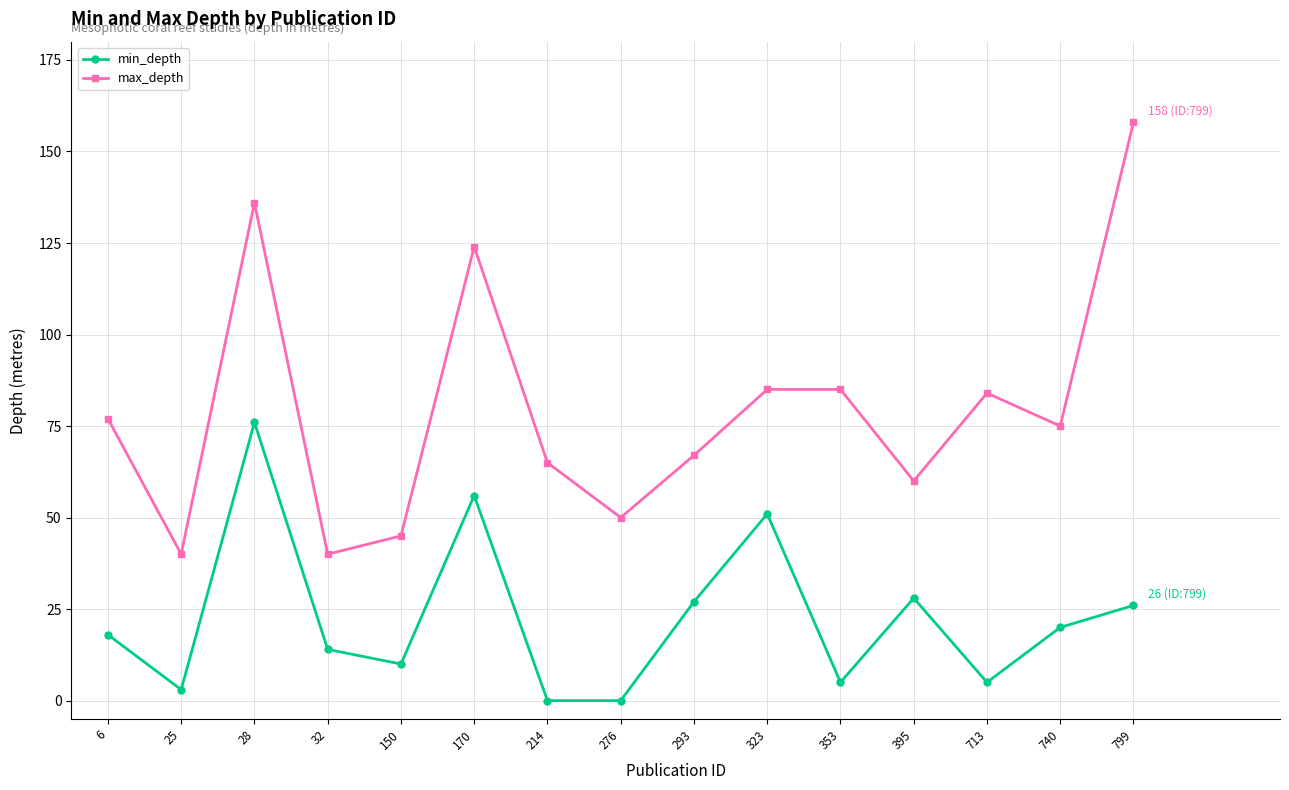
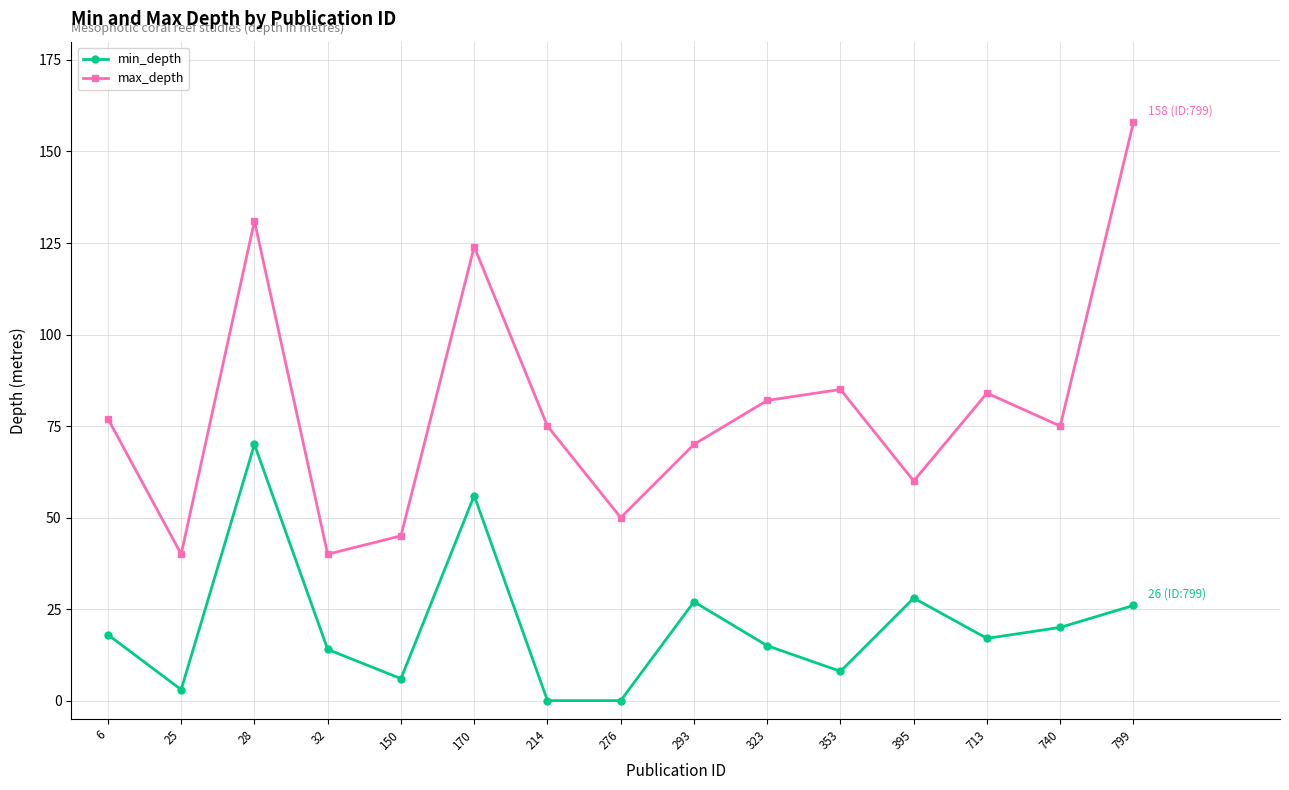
  {
    "min_depth": {
      "6": 18,
      "25": 3,
-     "28": 76,
+     "28": 70,
      "32": 14,
-     "150": 10,
+     "150": 6,
      "170": 56,
      "214": 0,
      "276": 0,
      "293": 27,
-     "323": 51,
-     "353": 5,
+     "323": 15,
+     "353": 8,
      "395": 28,
-     "713": 5,
+     "713": 17,
      "740": 20
    },
    "max_depth": {
      "6": 77,
      "25": 40,
-     "28": 136,
+     "28": 131,
      "32": 40,
      "150": 45,
      "170": 124,
-     "214": 65,
+     "214": 75,
      "276": 50,
-     "293": 67,
-     "323": 85,
+     "293": 70,
+     "323": 82,
      "353": 85,
      "395": 60,
      "713": 84,
      "740": 75
    }
  }
